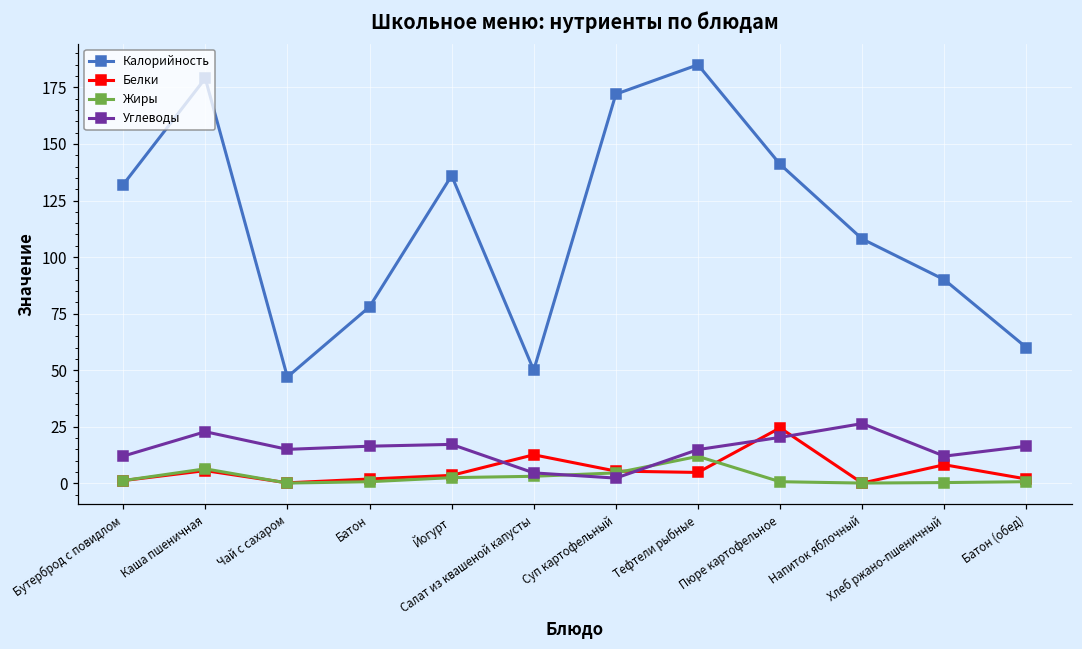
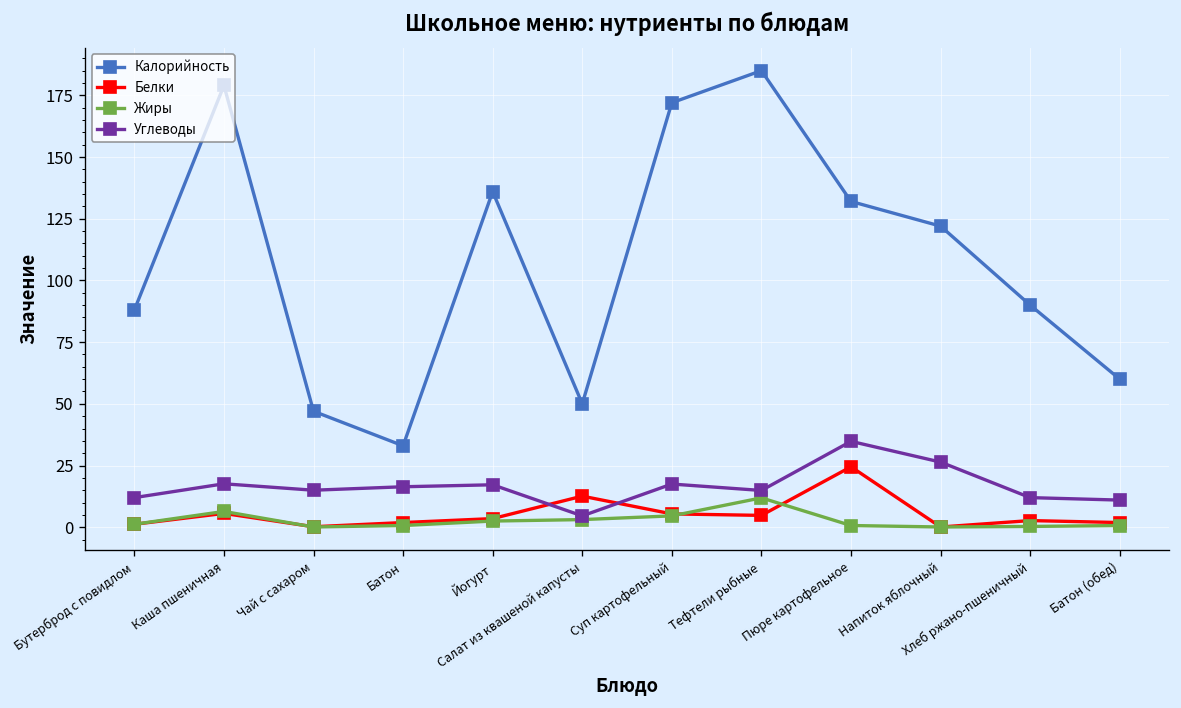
  {
    "Калорийность": {
-     "Бутерброд с повидлом": 132,
+     "Бутерброд с повидлом": 88,
      "Чай с сахаром": 47,
-     "Батон": 78,
+     "Батон": 33,
      "Йогурт": 136,
      "Салат из квашеной капусты": 50,
      "Суп картофельный": 172,
      "Тефтели рыбные": 185,
-     "Пюре картофельное": 141,
-     "Напиток яблочный": 108,
+     "Пюре картофельное": 132,
+     "Напиток яблочный": 122,
      "Хлеб ржано-пшеничный": 90,
      "Батон (обед)": 60
    },
    "Белки": {
      "Салат из квашеной капусты": 13,
      "Тефтели рыбные": 5,
      "Пюре картофельное": 25,
-     "Хлеб ржано-пшеничный": 8
+     "Хлеб ржано-пшеничный": 3
    },
    "Жиры": {
      "Салат из квашеной капусты": 3,
      "Тефтели рыбные": 12,
      "Пюре картофельное": 1,
      "Хлеб ржано-пшеничный": 0
    },
    "Углеводы": {
      "Бутерброд с повидлом": 12,
-     "Каша пшеничная": 23,
+     "Каша пшеничная": 18,
      "Чай с сахаром": 15,
      "Батон": 16,
      "Йогурт": 17,
      "Салат из квашеной капусты": 5,
-     "Суп картофельный": 2,
+     "Суп картофельный": 18,
      "Тефтели рыбные": 15,
-     "Пюре картофельное": 20,
+     "Пюре картофельное": 35,
      "Напиток яблочный": 26,
      "Хлеб ржано-пшеничный": 12,
-     "Батон (обед)": 16
+     "Батон (обед)": 11
    }
  }
